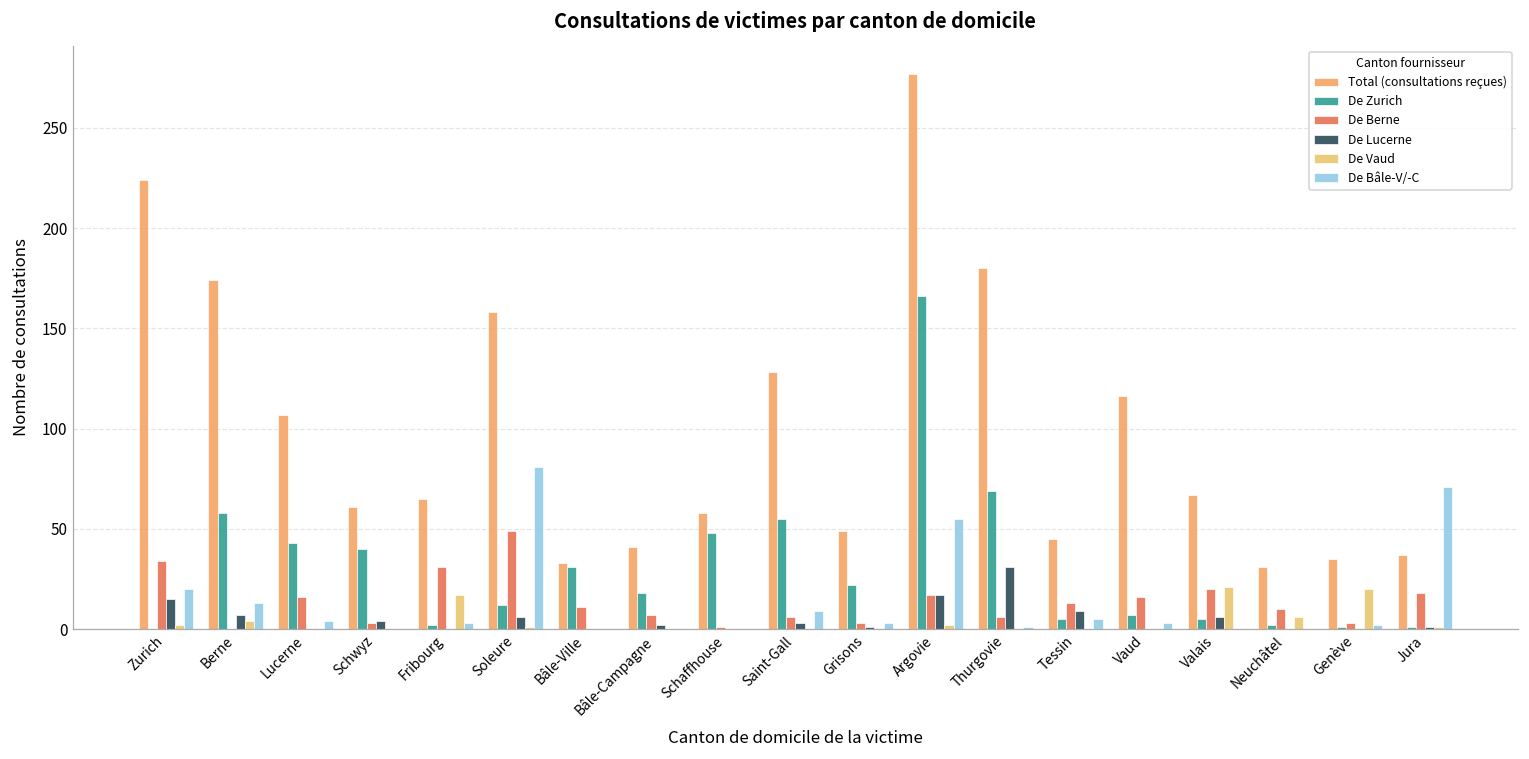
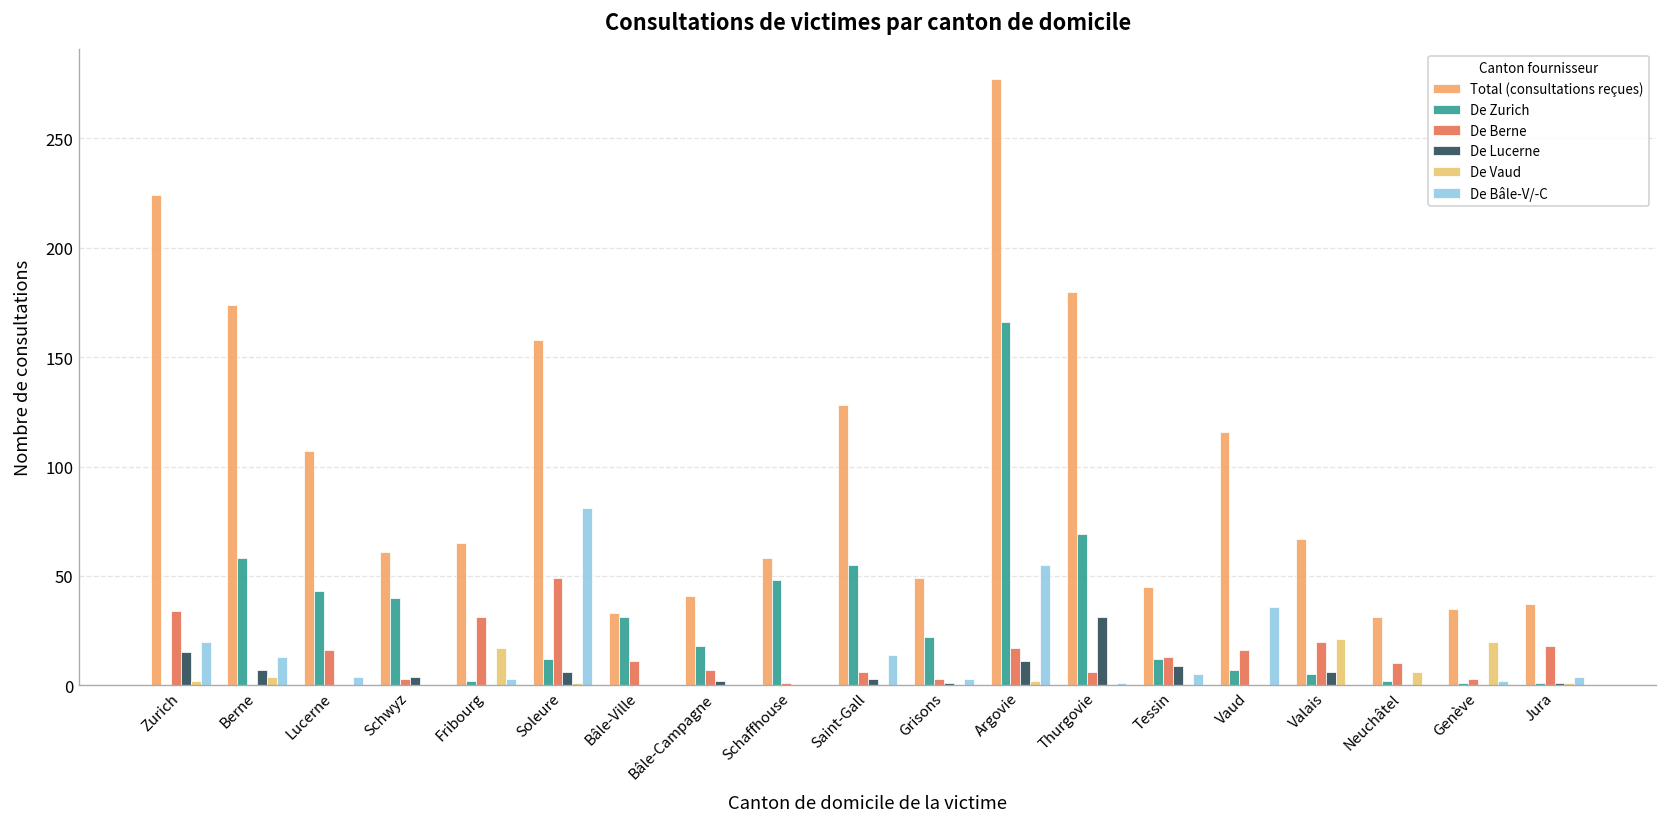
  {
    "De Zurich": {
      "Zurich": 0,
      "Berne": 58,
      "Lucerne": 43,
      "Schwyz": 40,
      "Fribourg": 2,
      "Soleure": 12,
      "Bâle-Ville": 31,
      "Bâle-Campagne": 18,
      "Schaffhouse": 48,
      "Saint-Gall": 55,
      "Grisons": 22,
      "Argovie": 166,
      "Thurgovie": 69,
-     "Tessin": 5,
+     "Tessin": 12,
      "Vaud": 7,
      "Valais": 5,
      "Neuchâtel": 2
    },
    "De Lucerne": {
      "Zurich": 15,
      "Berne": 7,
      "Lucerne": 0,
      "Schwyz": 4,
      "Fribourg": 0,
      "Soleure": 6,
      "Bâle-Ville": 0,
      "Bâle-Campagne": 2,
      "Schaffhouse": 0,
      "Saint-Gall": 3,
-     "Argovie": 17,
+     "Argovie": 11,
      "Thurgovie": 31,
      "Tessin": 9,
      "Vaud": 0,
      "Valais": 6,
      "Neuchâtel": 0,
      "Genève": 0
    },
    "De Bâle-V/-C": {
      "Zurich": 20,
      "Berne": 13,
      "Lucerne": 4,
      "Schwyz": 0,
      "Fribourg": 3,
      "Soleure": 81,
      "Bâle-Ville": 0,
      "Bâle-Campagne": 0,
      "Schaffhouse": 0,
-     "Saint-Gall": 9,
+     "Saint-Gall": 14,
      "Grisons": 3,
      "Argovie": 55,
      "Tessin": 5,
-     "Vaud": 3,
+     "Vaud": 36,
      "Valais": 0,
      "Neuchâtel": 0,
      "Genève": 2,
-     "Jura": 71
+     "Jura": 4
    }
  }
